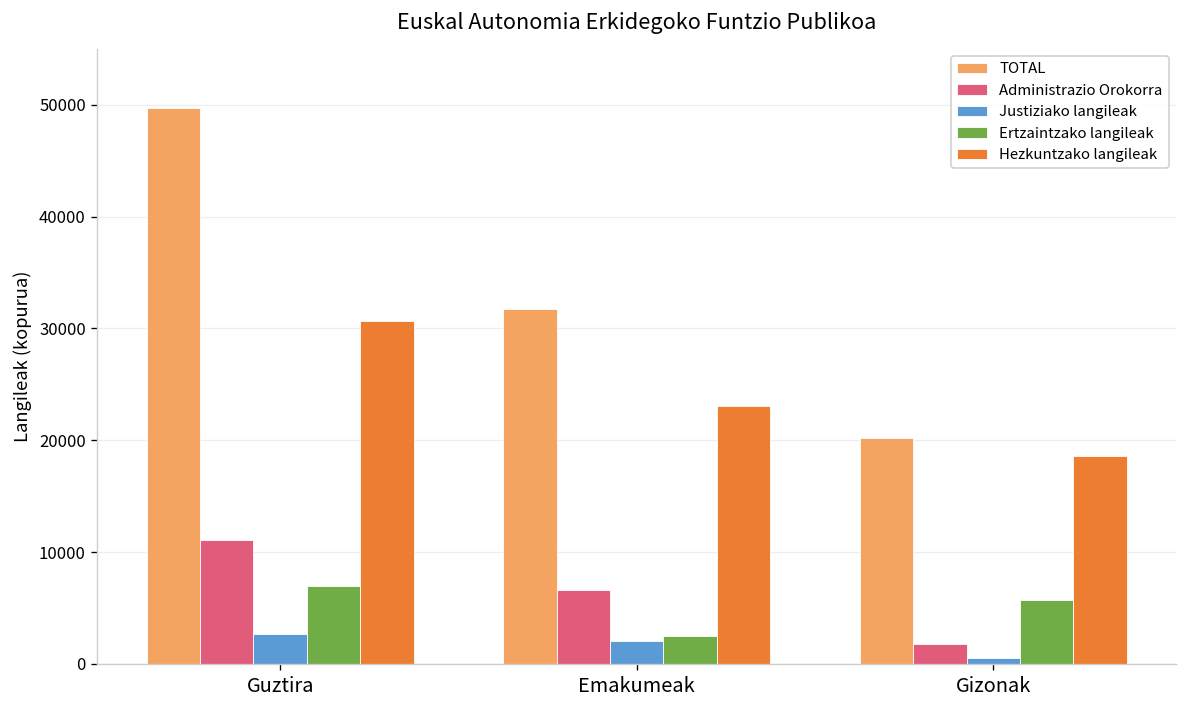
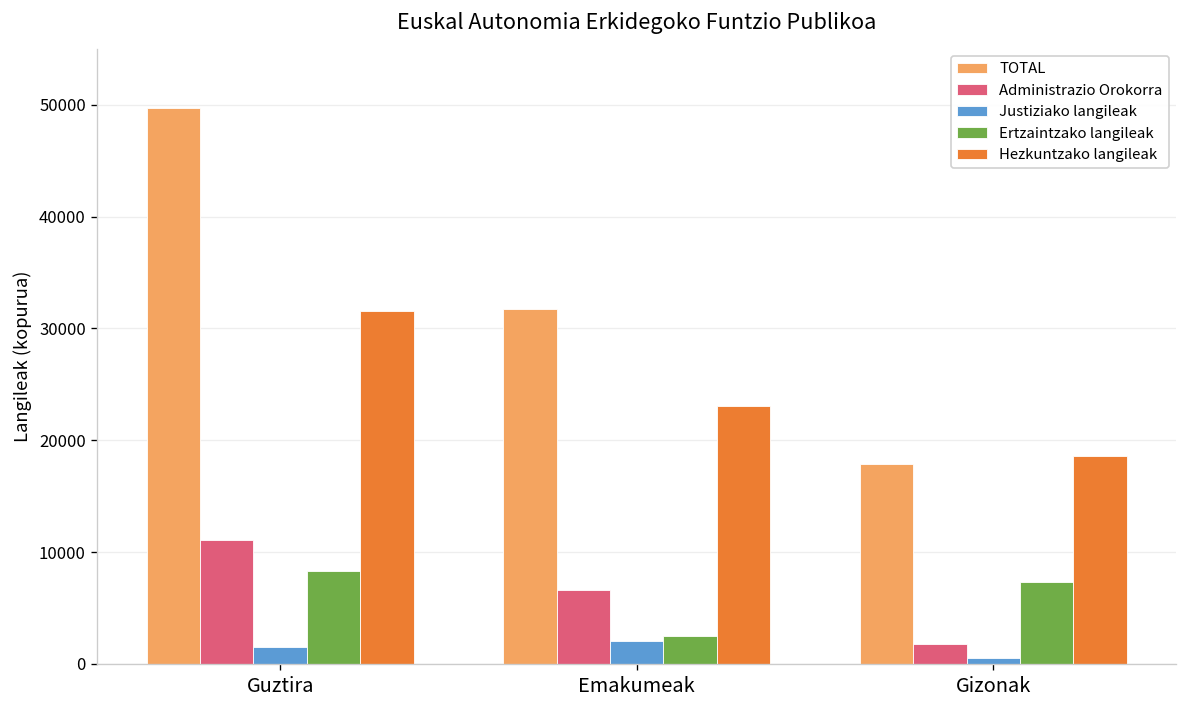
  {
    "TOTAL": {
      "Guztira": 50000,
      "Emakumeak": 32000,
-     "Gizonak": 20000
+     "Gizonak": 18000
    },
    "Administrazio Orokorra": {
      "Guztira": 11000,
      "Emakumeak": 7000,
      "Gizonak": 2000
    },
    "Justiziako langileak": {
-     "Guztira": 3000,
+     "Guztira": 2000,
      "Emakumeak": 2000,
      "Gizonak": 1000
    },
    "Ertzaintzako langileak": {
-     "Guztira": 7000,
+     "Guztira": 8000,
      "Emakumeak": 3000,
-     "Gizonak": 6000
+     "Gizonak": 7000
    },
    "Hezkuntzako langileak": {
-     "Guztira": 31000,
+     "Guztira": 32000,
      "Emakumeak": 23000,
      "Gizonak": 19000
    }
  }
